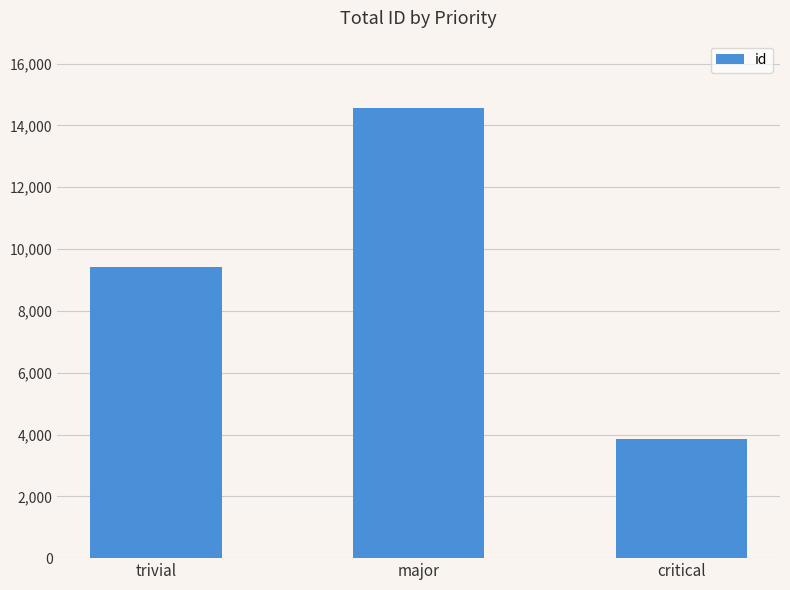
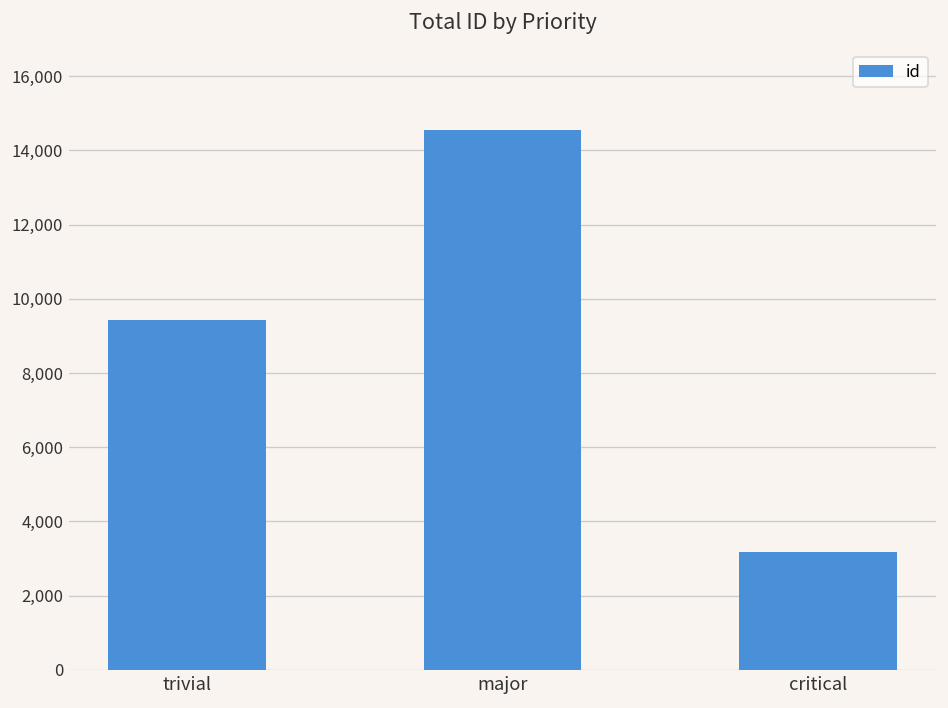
  {
    "trivial": "9,400",
    "major": "14,600",
-   "critical": "3,900"
+   "critical": "3,200"
  }
